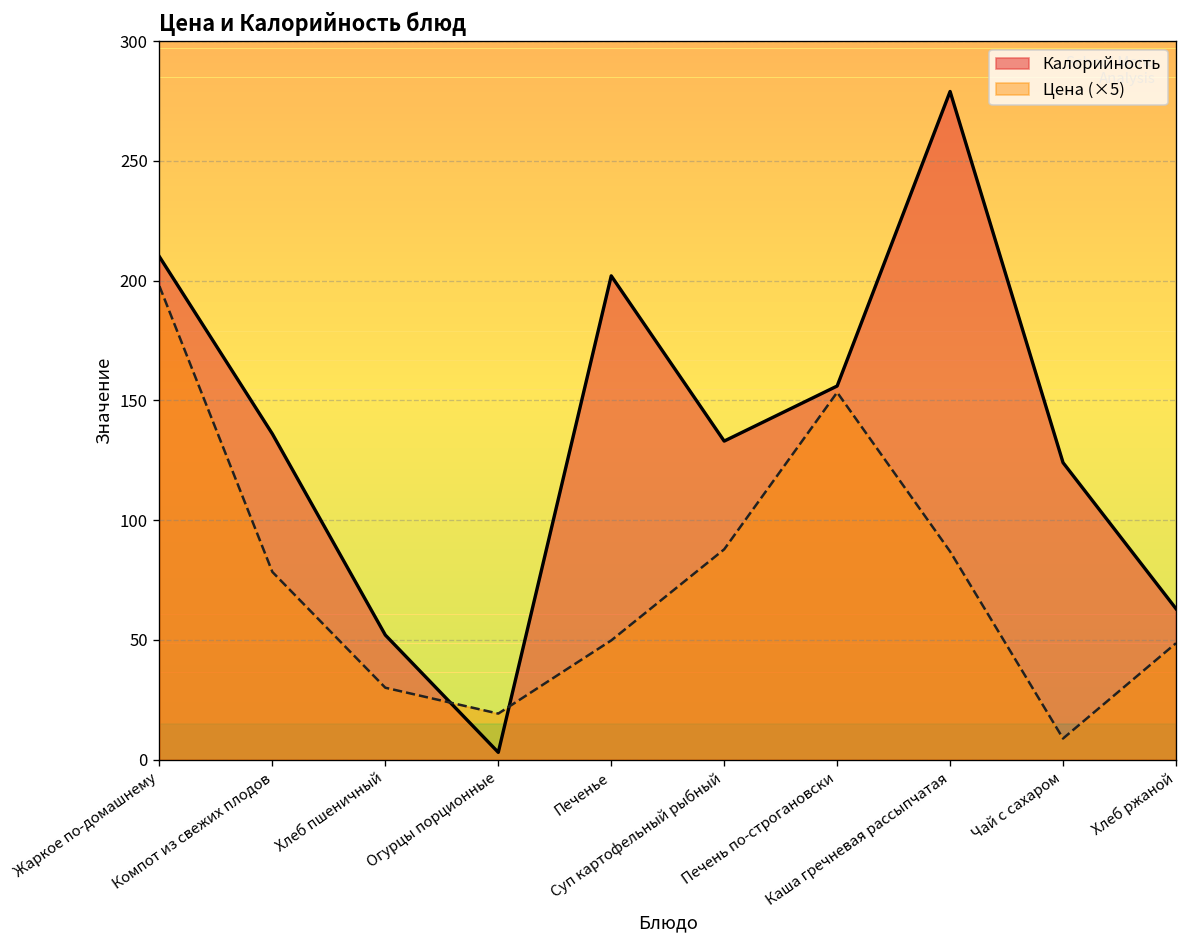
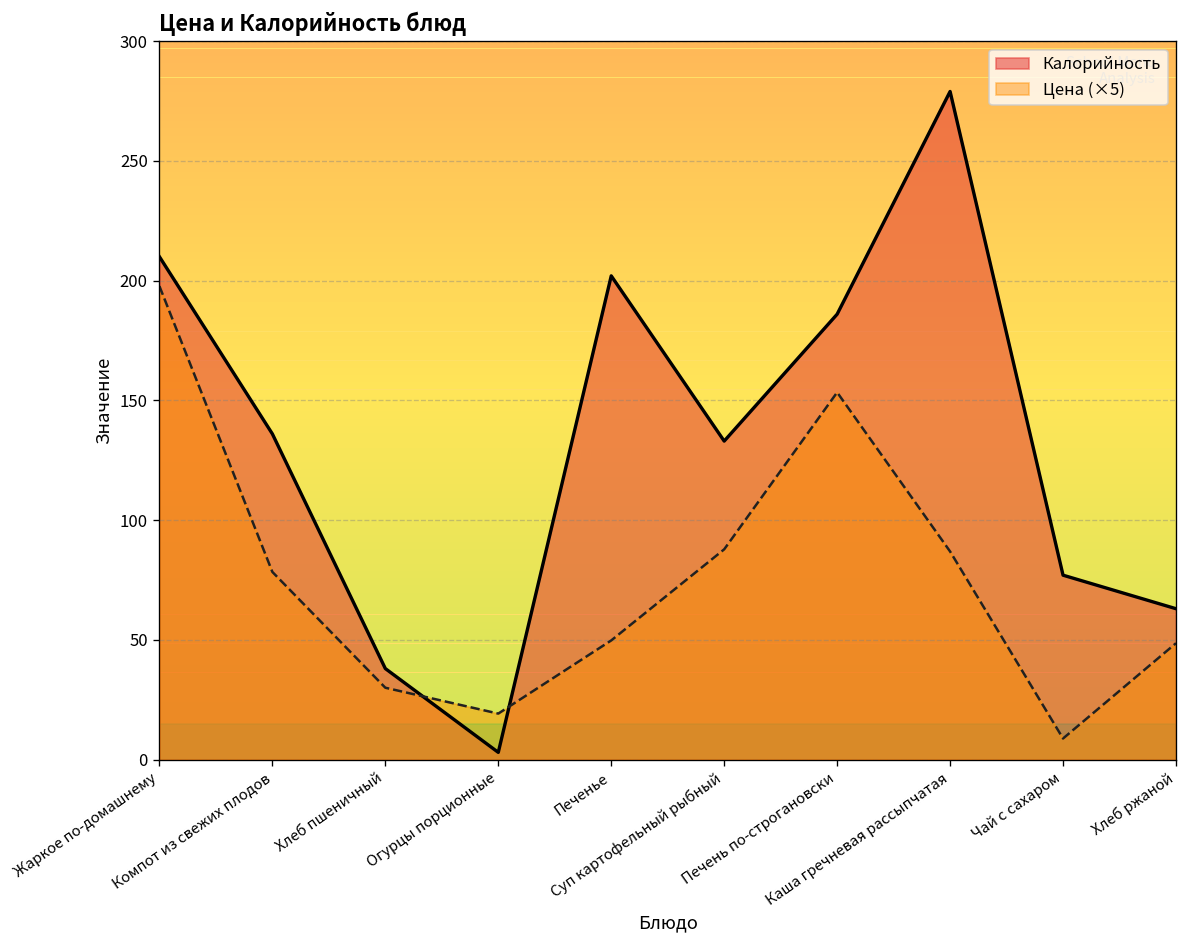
  {
    "Калорийность": {
      "Жаркое по-домашнему": 210,
      "Компот из свежих плодов": 136,
-     "Хлеб пшеничный": 52,
+     "Хлеб пшеничный": 38,
      "Огурцы порционные": 3,
      "Печенье": 202,
      "Суп картофельный рыбный": 133,
-     "Печень по-строгановски": 156,
+     "Печень по-строгановски": 186,
      "Каша гречневая рассыпчатая": 279,
-     "Чай с сахаром": 124,
+     "Чай с сахаром": 77,
      "Хлеб ржаной": 63
    },
    "Цена (×5)": {
      "Жаркое по-домашнему": 198,
      "Компот из свежих плодов": 78,
      "Хлеб пшеничный": 30,
      "Огурцы порционные": 19,
      "Печенье": 50,
      "Суп картофельный рыбный": 88,
      "Печень по-строгановски": 153,
      "Каша гречневая рассыпчатая": 87,
      "Чай с сахаром": 9,
      "Хлеб ржаной": 49
    }
  }
